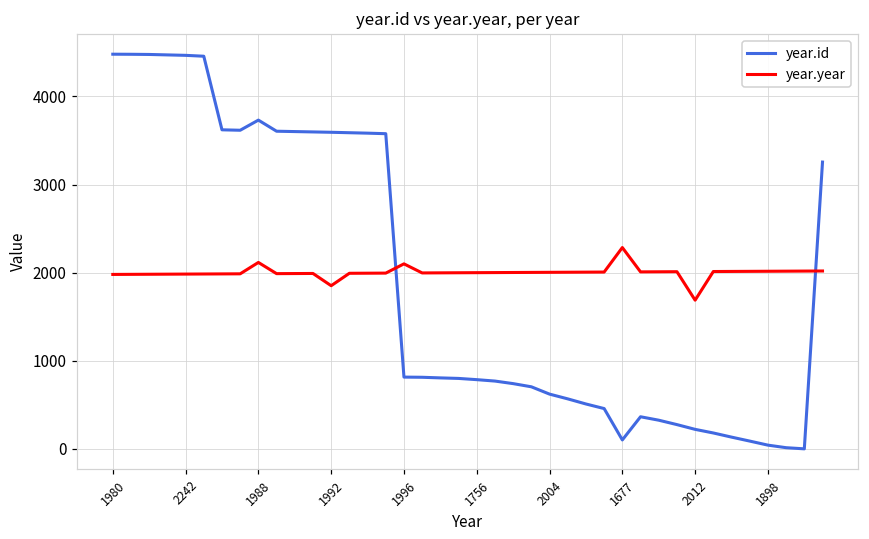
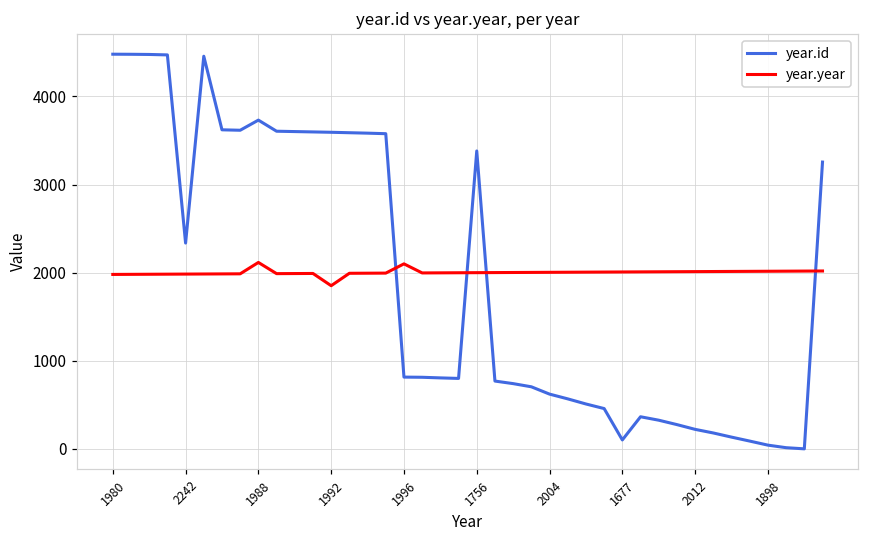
  {
    "year.id": {
      "1980": 4500,
-     "2242": 4500,
+     "2242": 2300,
      "1988": 3700,
      "1992": 3600,
      "1996": 800,
-     "1756": 800,
+     "1756": 3400,
      "2004": 600,
      "1677": 100,
      "2012": 200,
      "1898": 0
    },
    "year.year": {
      "1980": 2000,
      "2242": 2000,
      "1988": 2100,
      "1992": 1900,
      "1996": 2100,
      "1756": 2000,
      "2004": 2000,
-     "1677": 2300,
-     "2012": 1700,
+     "1677": 2000,
+     "2012": 2000,
      "1898": 2000
    }
  }
